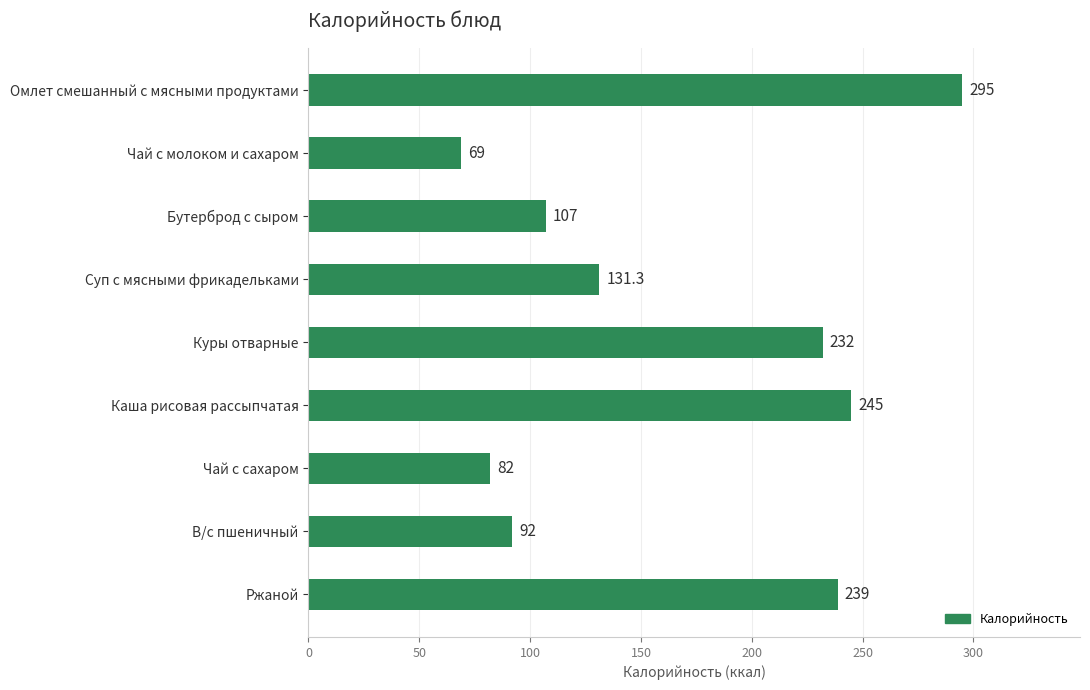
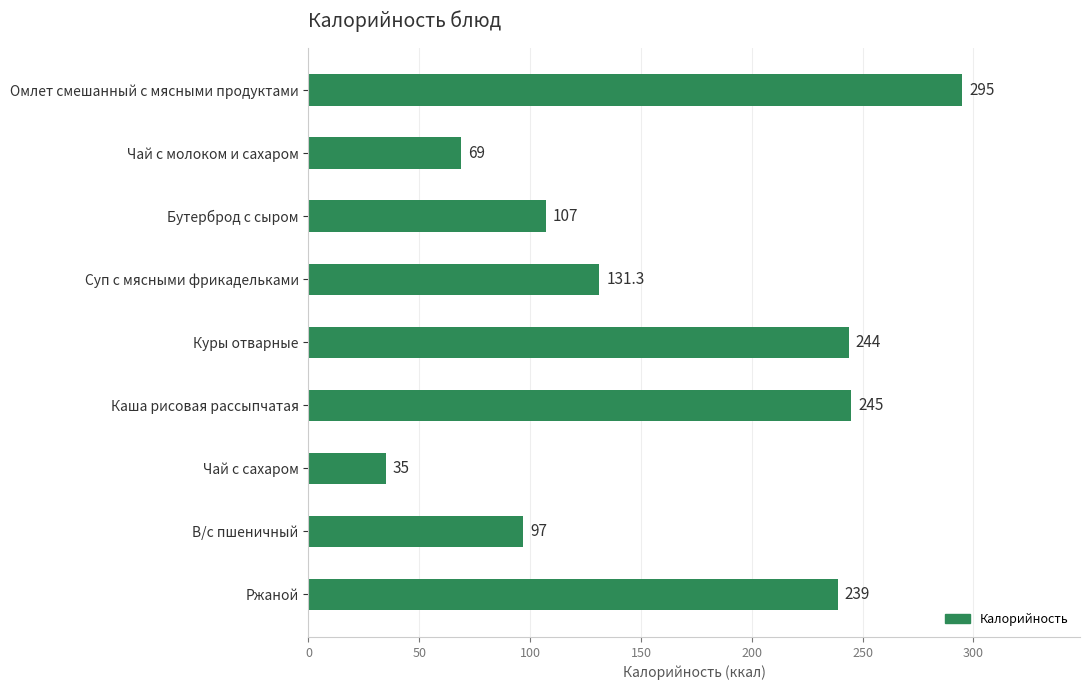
  {
    "Омлет смешанный с мясными продуктами": 295,
    "Чай с молоком и сахаром": 69,
    "Бутерброд с сыром": 107,
    "Суп с мясными фрикадельками": 131.3,
-   "Куры отварные": 232,
+   "Куры отварные": 244,
    "Каша рисовая рассыпчатая": 245,
-   "Чай с сахаром": 82,
-   "В/с пшеничный": 92,
+   "Чай с сахаром": 35,
+   "В/с пшеничный": 97,
    "Ржаной": 239
  }
